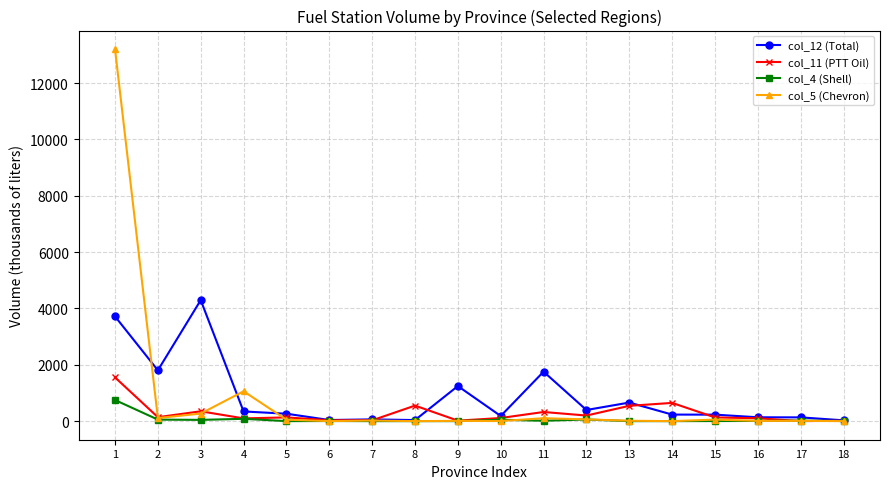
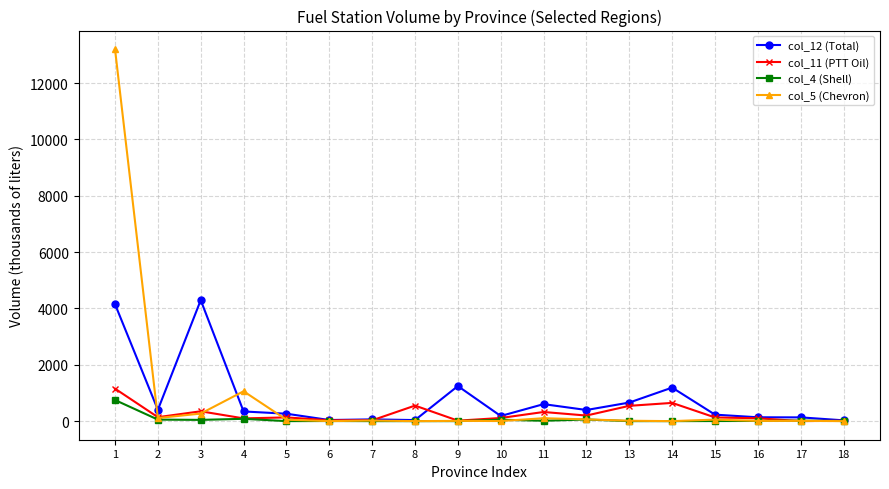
  {
    "col_12 (Total)": {
-     "1": 3700,
-     "2": 1800,
+     "1": 4200,
+     "2": 400,
      "3": 4300,
      "4": 300,
      "5": 300,
      "9": 1200,
-     "11": 1800,
+     "11": 600,
      "12": 400,
      "13": 700,
-     "14": 200,
+     "14": 1200,
      "15": 200,
      "17": 100
    },
    "col_11 (PTT Oil)": {
-     "1": 1600,
+     "1": 1200,
      "8": 600,
      "11": 300,
      "12": 200,
      "13": 500,
      "14": 600
    },
    "col_4 (Shell)": {
      "1": 700,
      "3": 0,
      "11": 0
    },
    "col_5 (Chevron)": {
      "1": 13200,
      "4": 1100,
      "11": 100
    }
  }
